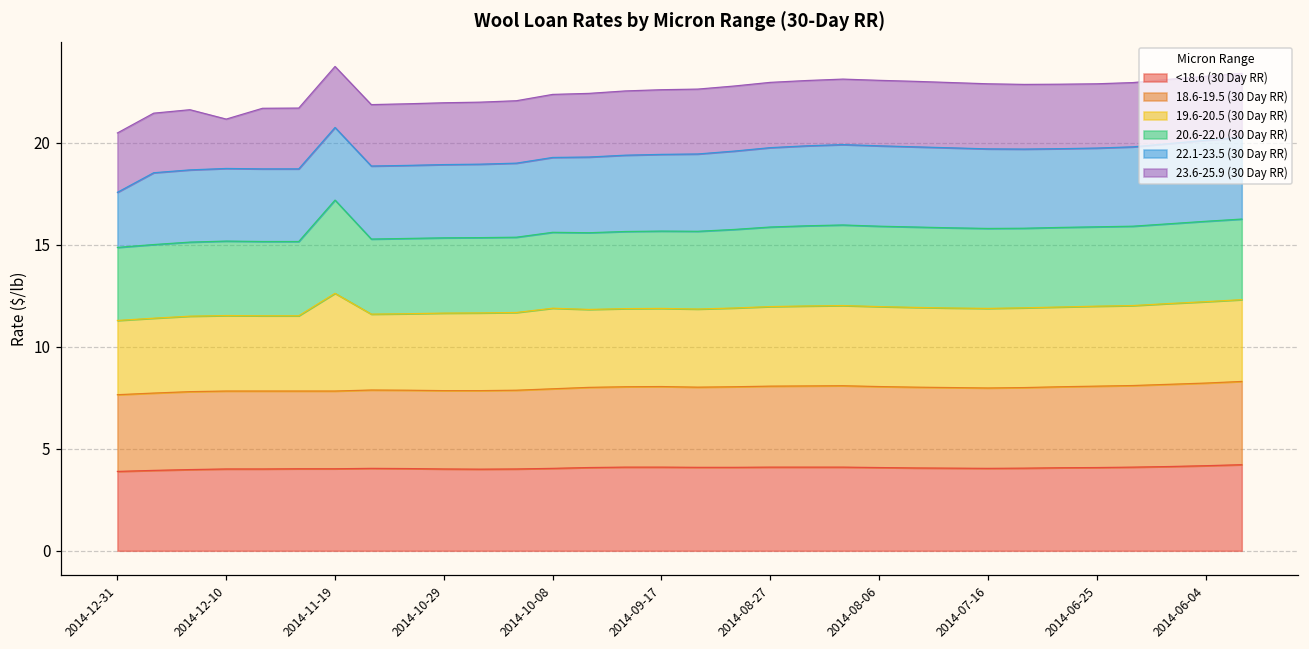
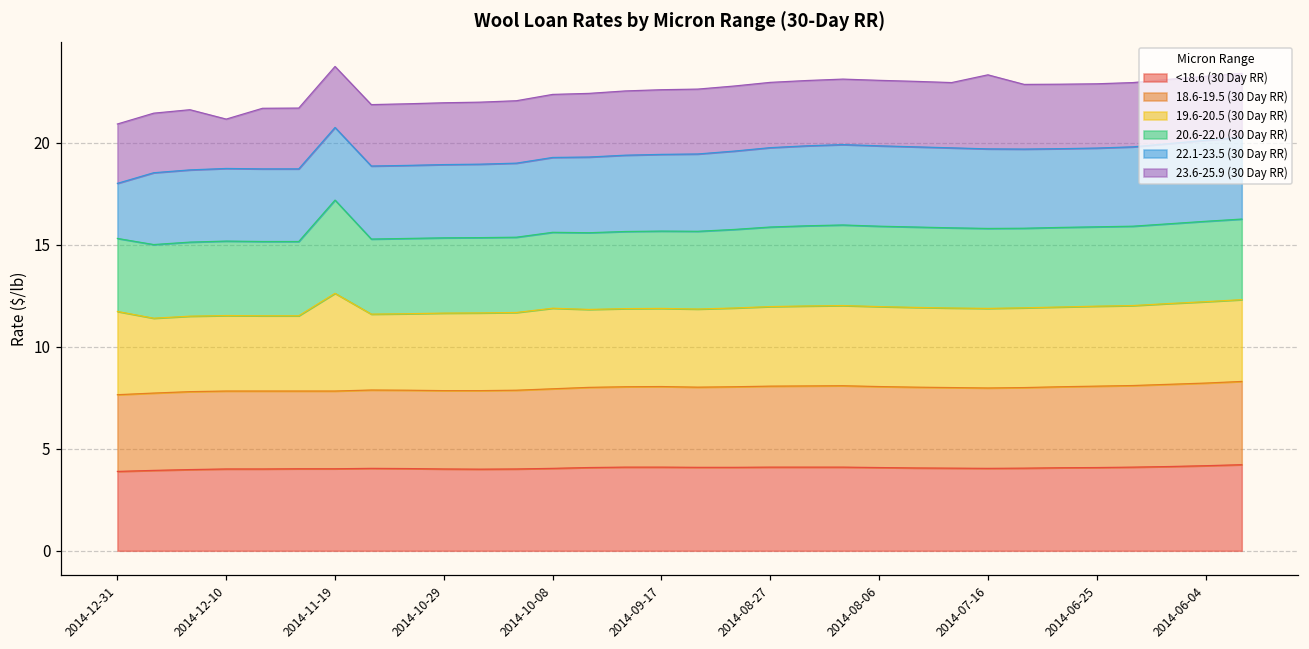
  {
    "19.6-20.5 (30 Day RR)": {
-     "2014-12-31": 3.6,
+     "2014-12-31": 4.1,
      "2014-12-10": 3.7,
      "2014-11-19": 4.8,
      "2014-10-29": 3.8,
      "2014-10-08": 4.0,
      "2014-09-17": 3.8,
      "2014-08-27": 3.9,
      "2014-08-06": 3.9,
      "2014-07-16": 3.9,
      "2014-06-25": 3.9,
      "2014-06-04": 4.0
    },
    "20.6-22.0 (30 Day RR)": {
      "2014-12-31": 3.6,
      "2014-12-10": 3.7,
      "2014-11-19": 4.6,
      "2014-10-29": 3.7,
      "2014-10-08": 3.7,
      "2014-09-17": 3.8,
      "2014-08-27": 3.9,
      "2014-08-06": 3.9,
      "2014-07-16": 3.9,
      "2014-06-25": 3.9,
      "2014-06-04": 3.9
    },
    "22.1-23.5 (30 Day RR)": {
      "2014-12-31": 2.7,
      "2014-12-10": 3.6,
      "2014-11-19": 3.6,
      "2014-10-29": 3.6,
      "2014-10-08": 3.7,
      "2014-09-17": 3.8,
      "2014-08-27": 3.9,
      "2014-08-06": 3.9,
      "2014-07-16": 3.9,
      "2014-06-25": 3.9
    },
    "23.6-25.9 (30 Day RR)": {
      "2014-12-31": 2.9,
      "2014-12-10": 2.4,
      "2014-11-19": 3.0,
      "2014-10-29": 3.0,
      "2014-10-08": 3.1,
      "2014-09-17": 3.2,
      "2014-08-27": 3.2,
      "2014-08-06": 3.2,
-     "2014-07-16": 3.2,
+     "2014-07-16": 3.6,
      "2014-06-25": 3.1
    }
  }
